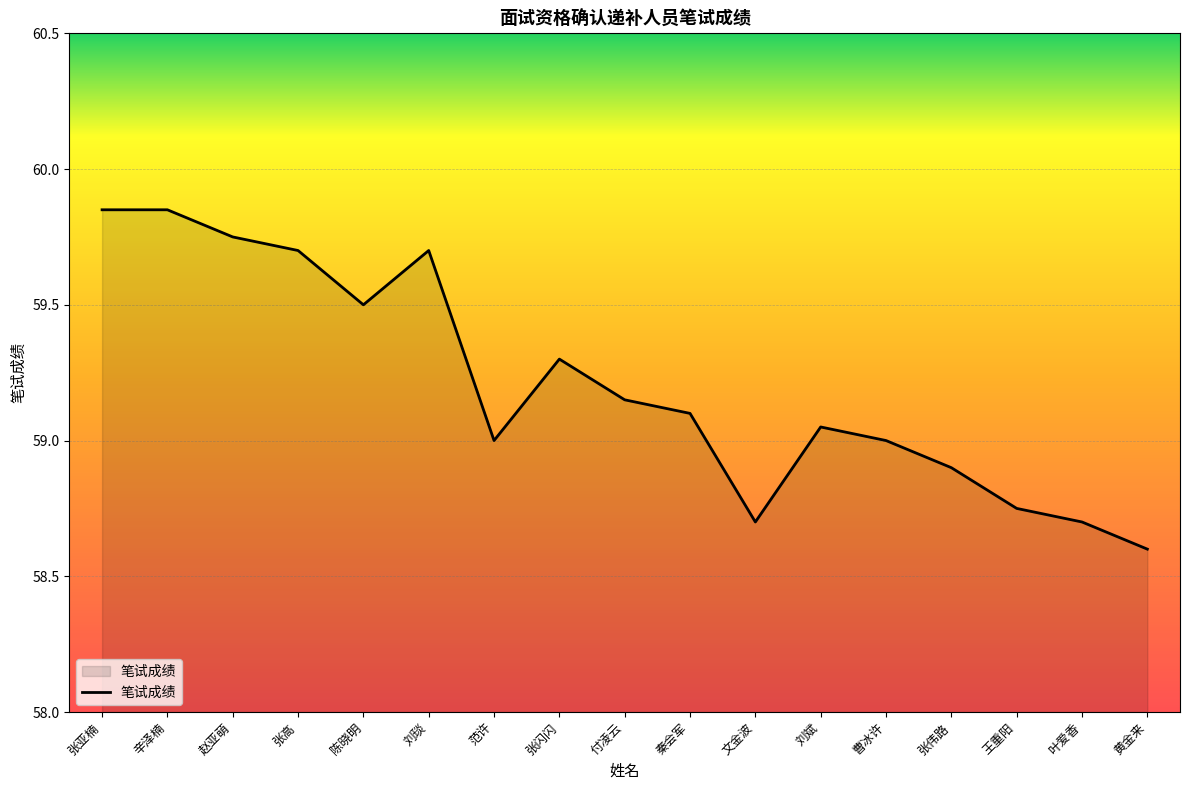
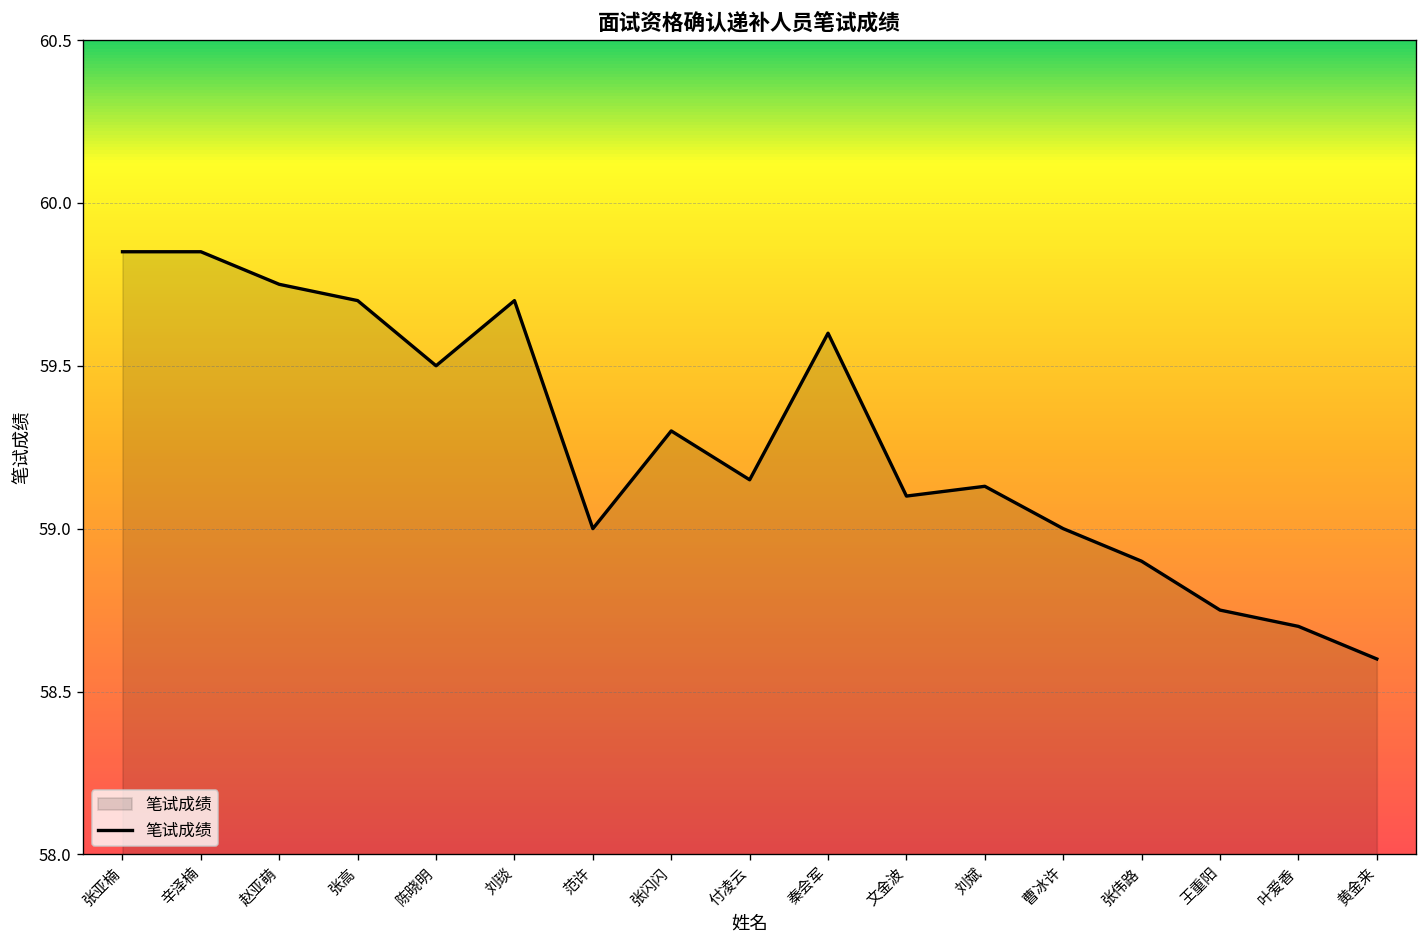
  {
    "张亚楠": 59.85,
    "辛泽楠": 59.85,
    "赵亚萌": 59.75,
    "张高": 59.70,
    "陈晓明": 59.50,
    "刘琰": 59.70,
    "范许": 59.00,
    "张闪闪": 59.30,
    "付凌云": 59.15,
-   "秦会军": 59.1,
-   "文金波": 58.7,
-   "刘斌": 59.05,
+   "秦会军": 59.6,
+   "文金波": 59.1,
+   "刘斌": 59.13,
    "曹冰许": 59.00,
    "张伟路": 58.90,
    "王重阳": 58.75,
    "叶爱香": 58.70,
    "黄金来": 58.60
  }
